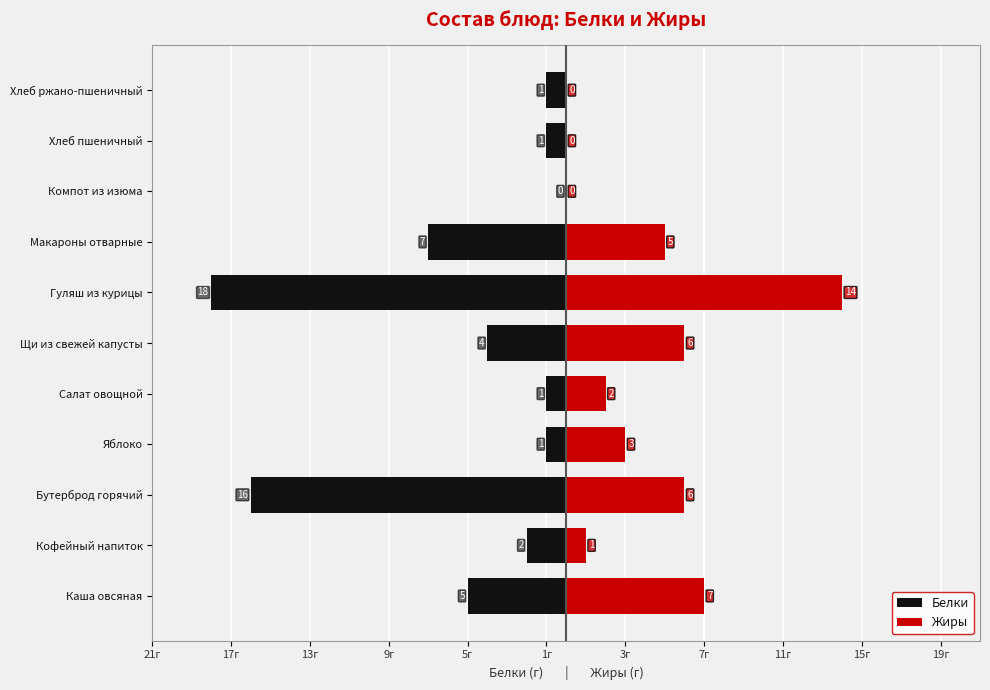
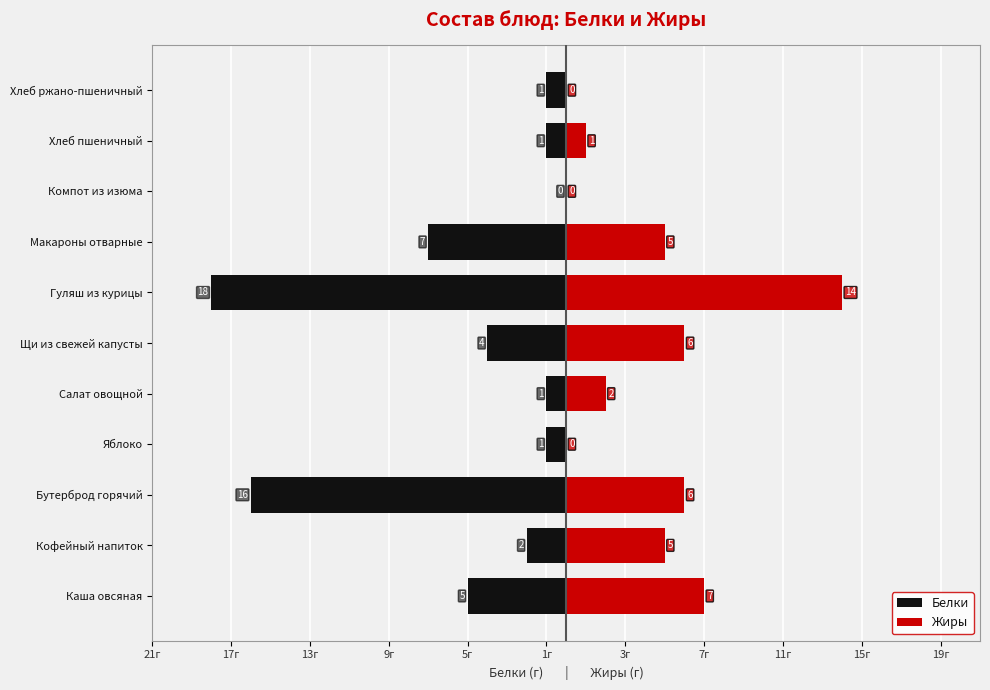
  {
    "Жиры": {
-     "Хлеб пшеничный": 0,
-     "Яблоко": 3,
-     "Кофейный напиток": 1
+     "Хлеб пшеничный": 1,
+     "Яблоко": 0,
+     "Кофейный напиток": 5
    }
  }
